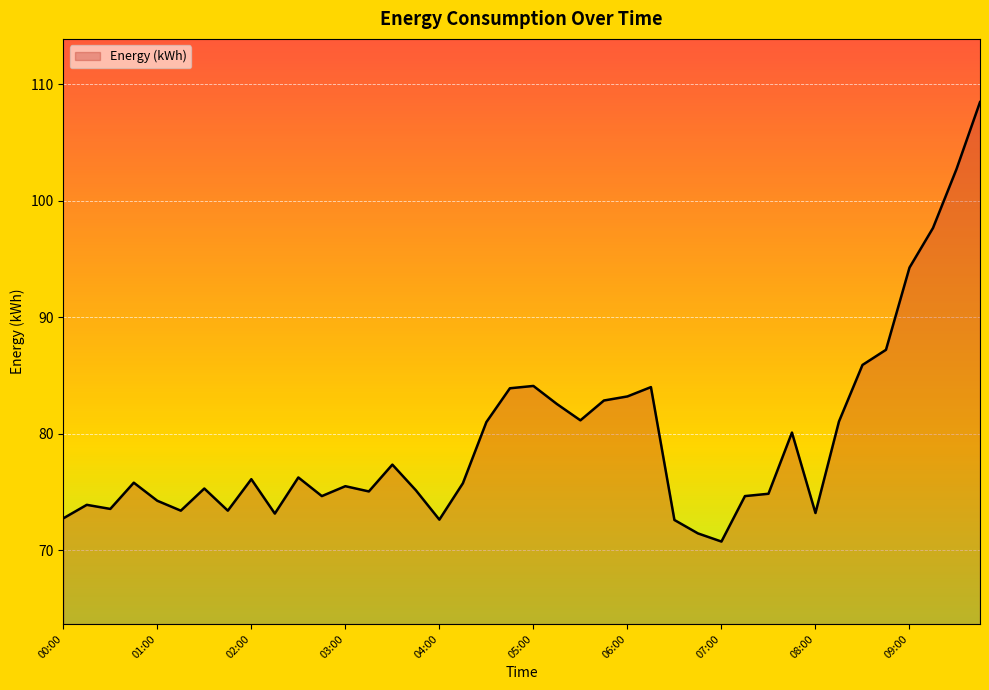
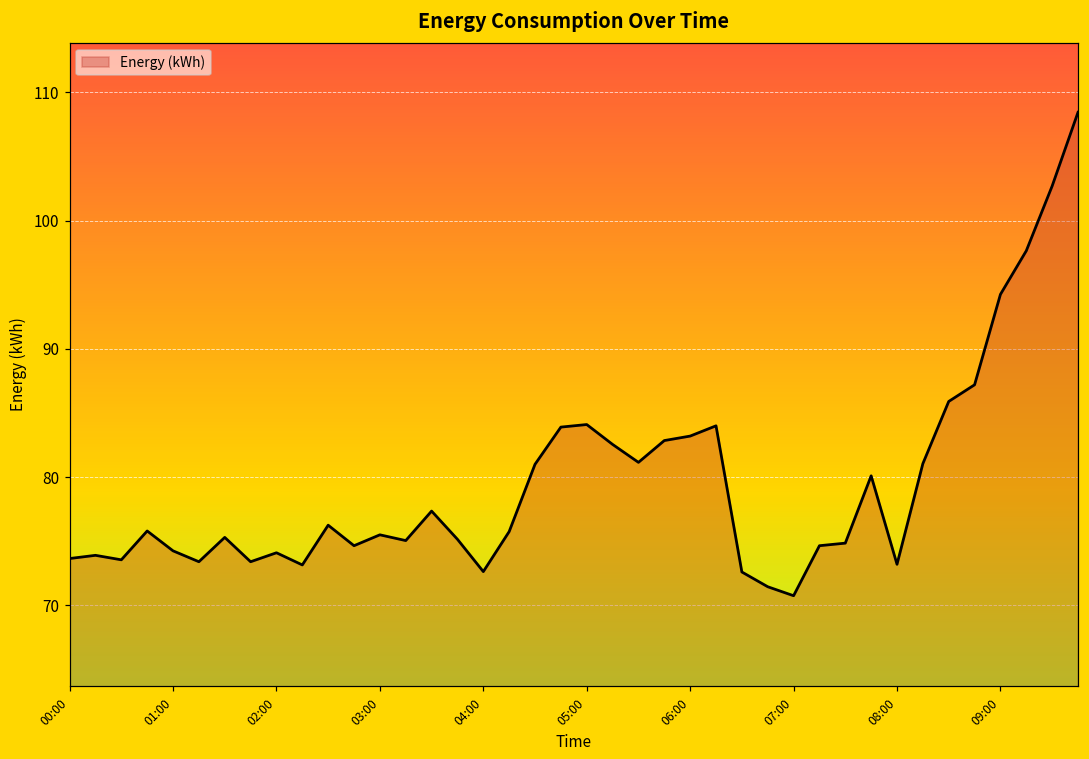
  {
-   "00:00": 72.7,
+   "00:00": 73.7,
    "01:00": 74.3,
-   "02:00": 76.1,
+   "02:00": 74.1,
    "03:00": 75.5,
    "04:00": 72.6,
    "05:00": 84.1,
    "06:00": 83.2,
    "07:00": 70.8,
    "08:00": 73.2,
    "09:00": 94.3
  }
